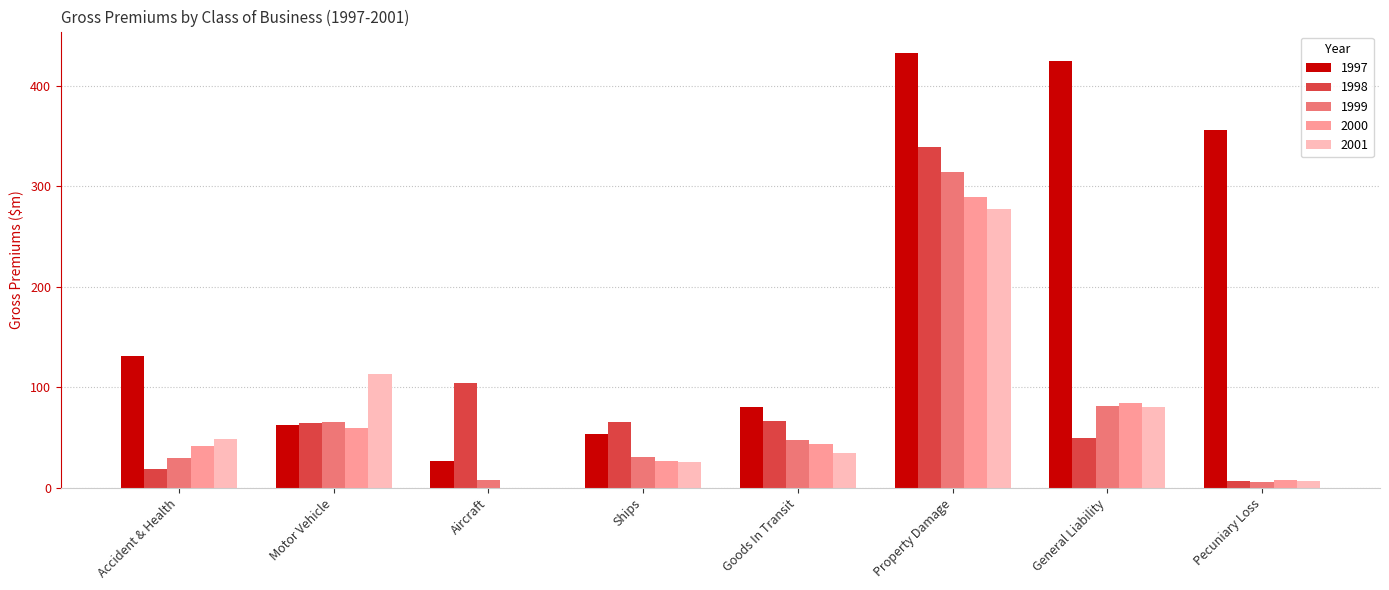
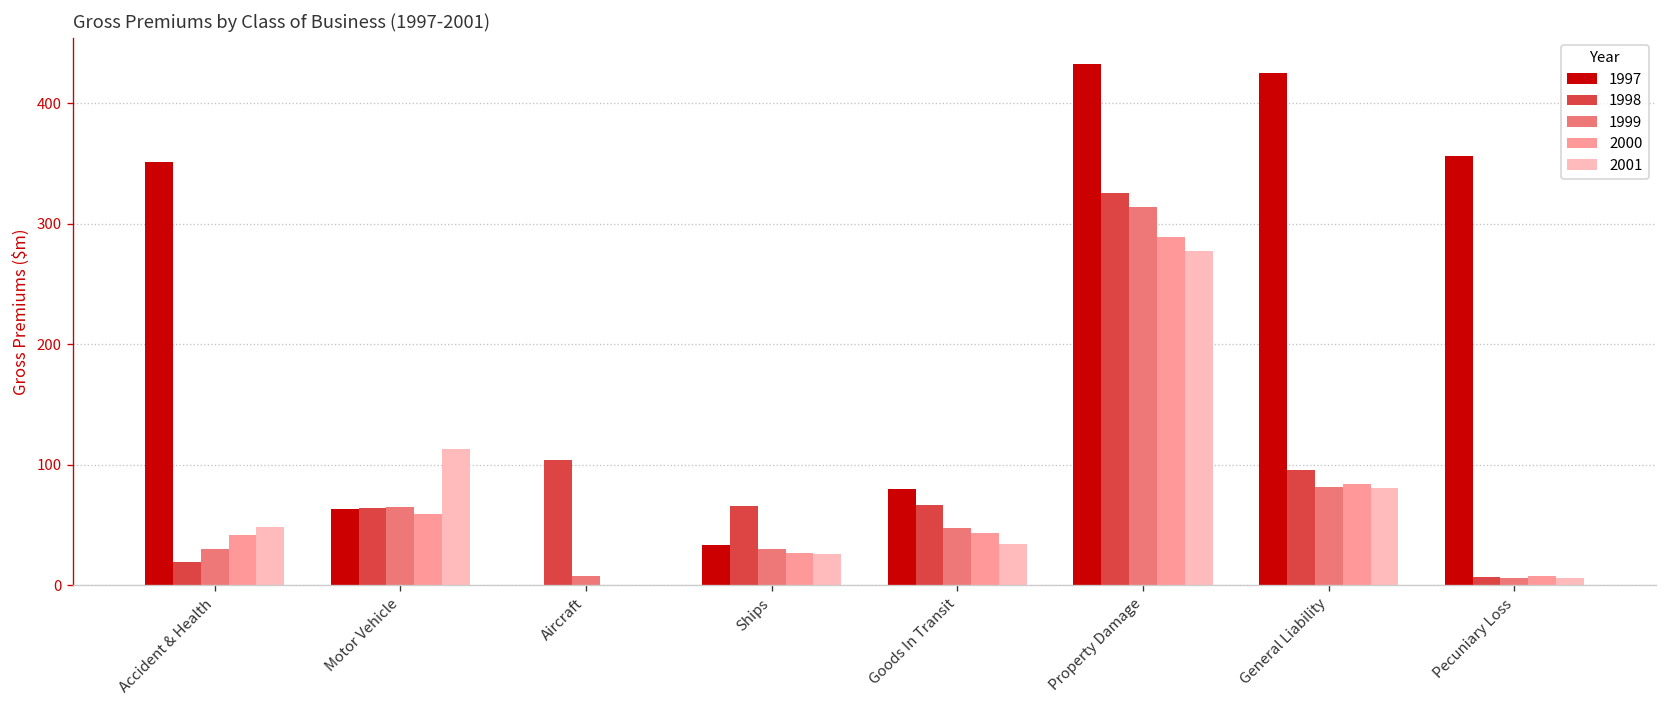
  {
    "1997": {
-     "Accident & Health": 131,
+     "Accident & Health": 351,
      "Motor Vehicle": 63,
-     "Aircraft": 27,
-     "Ships": 54,
+     "Aircraft": 0,
+     "Ships": 34,
      "Goods In Transit": 80,
      "Property Damage": 433,
      "General Liability": 425,
      "Pecuniary Loss": 356
    },
    "1998": {
      "Accident & Health": 19,
      "Motor Vehicle": 64,
      "Aircraft": 104,
      "Ships": 66,
      "Goods In Transit": 67,
-     "Property Damage": 340,
-     "General Liability": 49,
+     "Property Damage": 325,
+     "General Liability": 95,
      "Pecuniary Loss": 7
    }
  }
